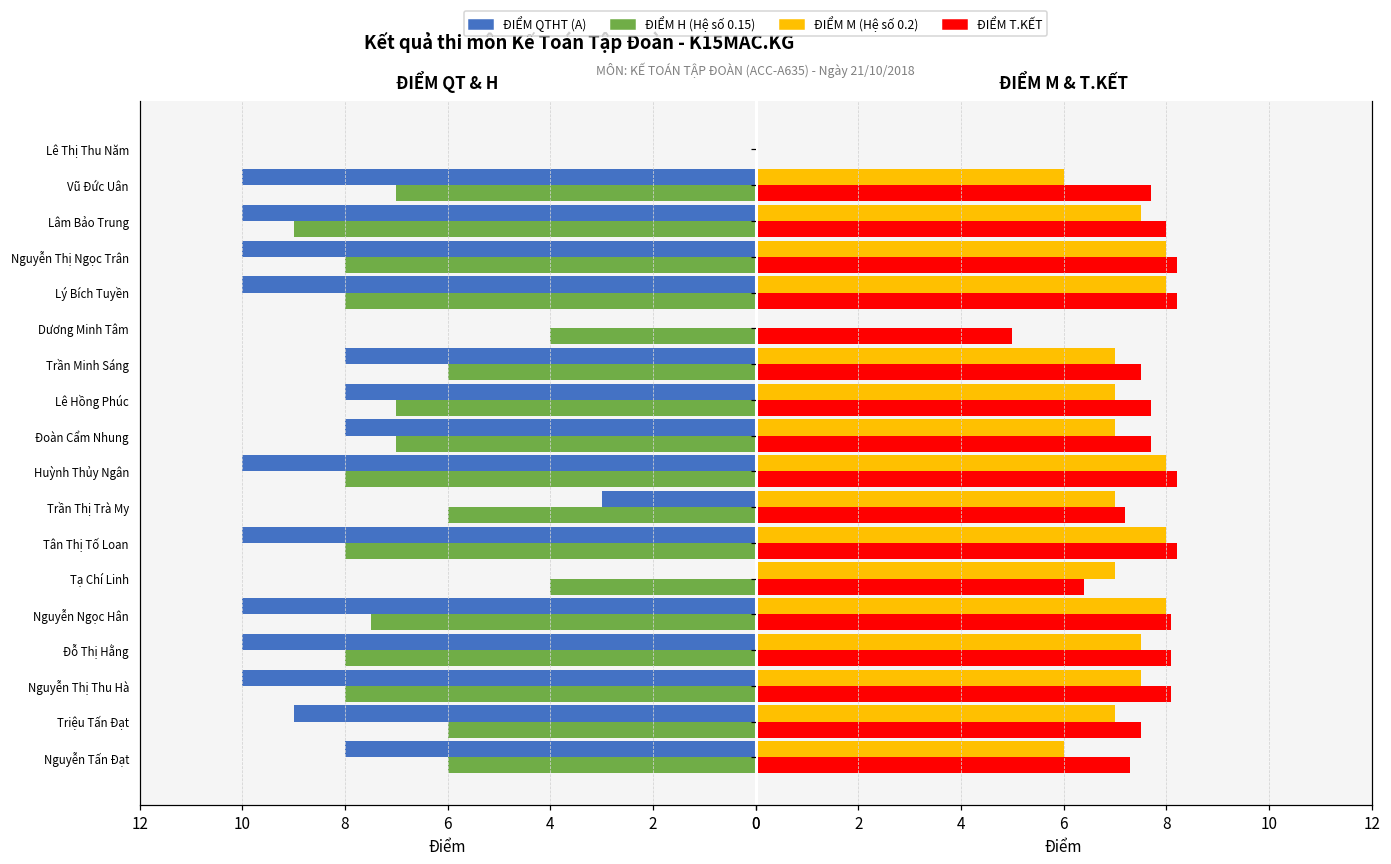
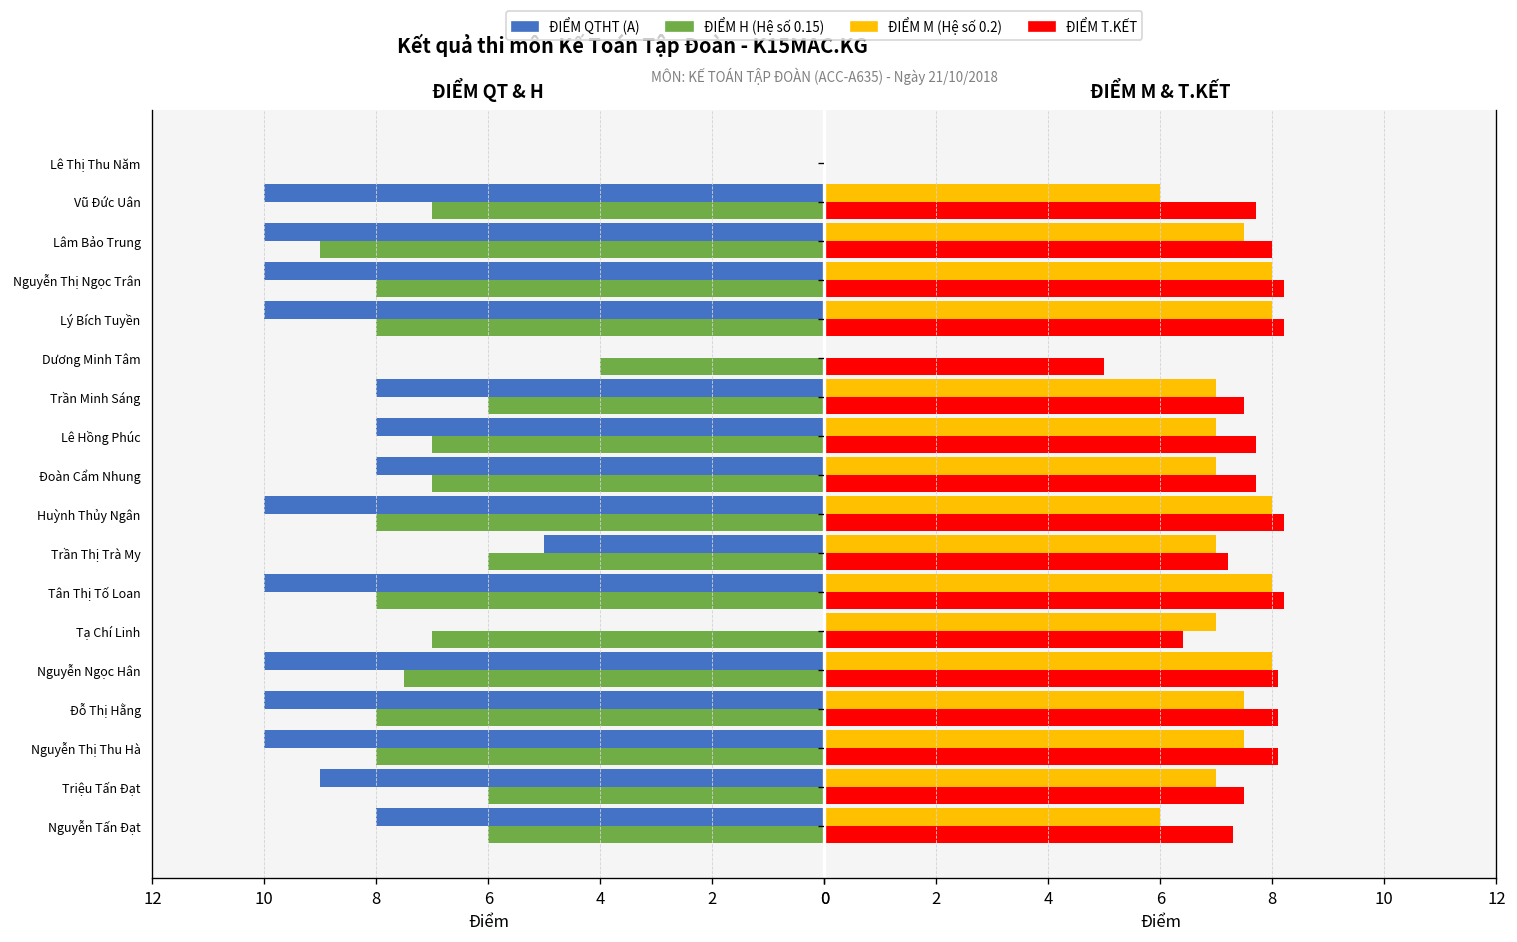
  {
    "ĐIỂM QT & H": {
      "ĐIỂM QTHT (A)": {
        "Lê Thị Thu Năm": 0,
        "Vũ Đức Uân": 10,
        "Lâm Bảo Trung": 10,
        "Nguyễn Thị Ngọc Trân": 10,
        "Lý Bích Tuyền": 10,
        "Dương Minh Tâm": 0,
        "Trần Minh Sáng": 8,
        "Lê Hồng Phúc": 8,
        "Đoàn Cẩm Nhung": 8,
        "Huỳnh Thủy Ngân": 10,
-       "Trần Thị Trà My": 3,
+       "Trần Thị Trà My": 5,
        "Tân Thị Tố Loan": 10,
        "Tạ Chí Linh": 0,
        "Nguyễn Ngọc Hân": 10,
        "Đỗ Thị Hằng": 10,
        "Nguyễn Thị Thu Hà": 10,
        "Triệu Tấn Đạt": 9,
        "Nguyễn Tấn Đạt": 8
      },
      "ĐIỂM H (Hệ số 0.15)": {
        "Lê Thị Thu Năm": 0,
        "Vũ Đức Uân": 7,
        "Lâm Bảo Trung": 9,
        "Nguyễn Thị Ngọc Trân": 8,
        "Lý Bích Tuyền": 8,
        "Dương Minh Tâm": 4,
        "Trần Minh Sáng": 6,
        "Lê Hồng Phúc": 7,
        "Đoàn Cẩm Nhung": 7,
        "Huỳnh Thủy Ngân": 8,
        "Trần Thị Trà My": 6,
        "Tân Thị Tố Loan": 8,
-       "Tạ Chí Linh": 4,
+       "Tạ Chí Linh": 7,
        "Nguyễn Ngọc Hân": 7.5,
        "Đỗ Thị Hằng": 8,
        "Nguyễn Thị Thu Hà": 8,
        "Triệu Tấn Đạt": 6,
        "Nguyễn Tấn Đạt": 6
      }
    }
  }
